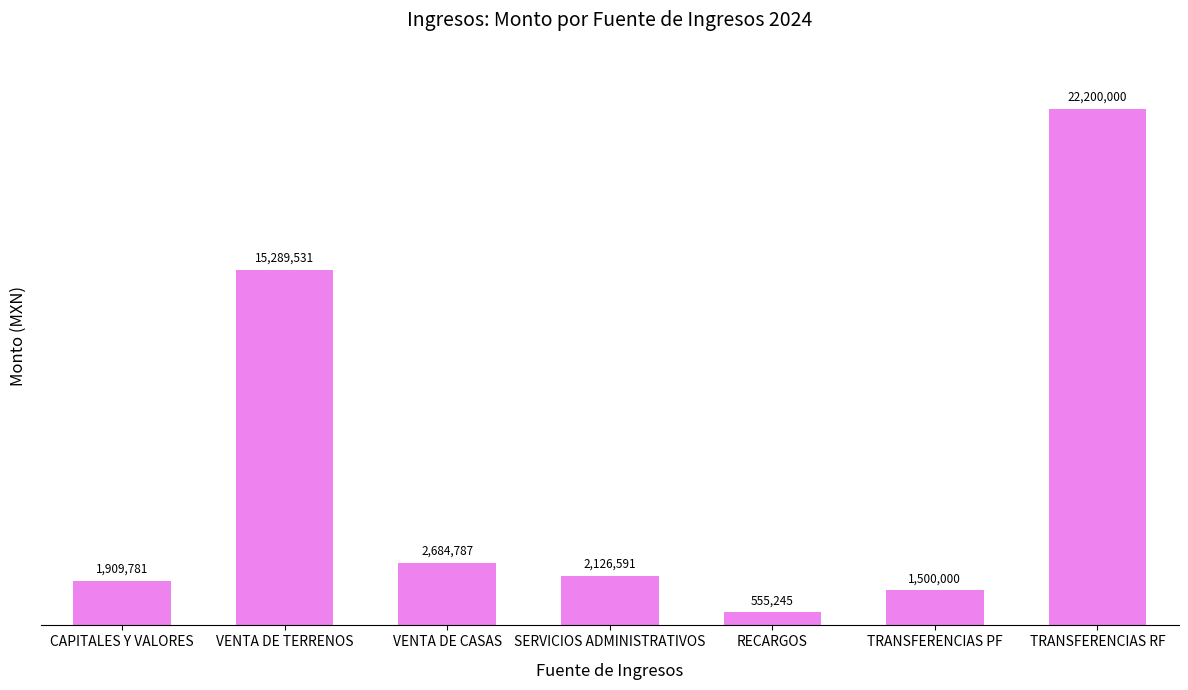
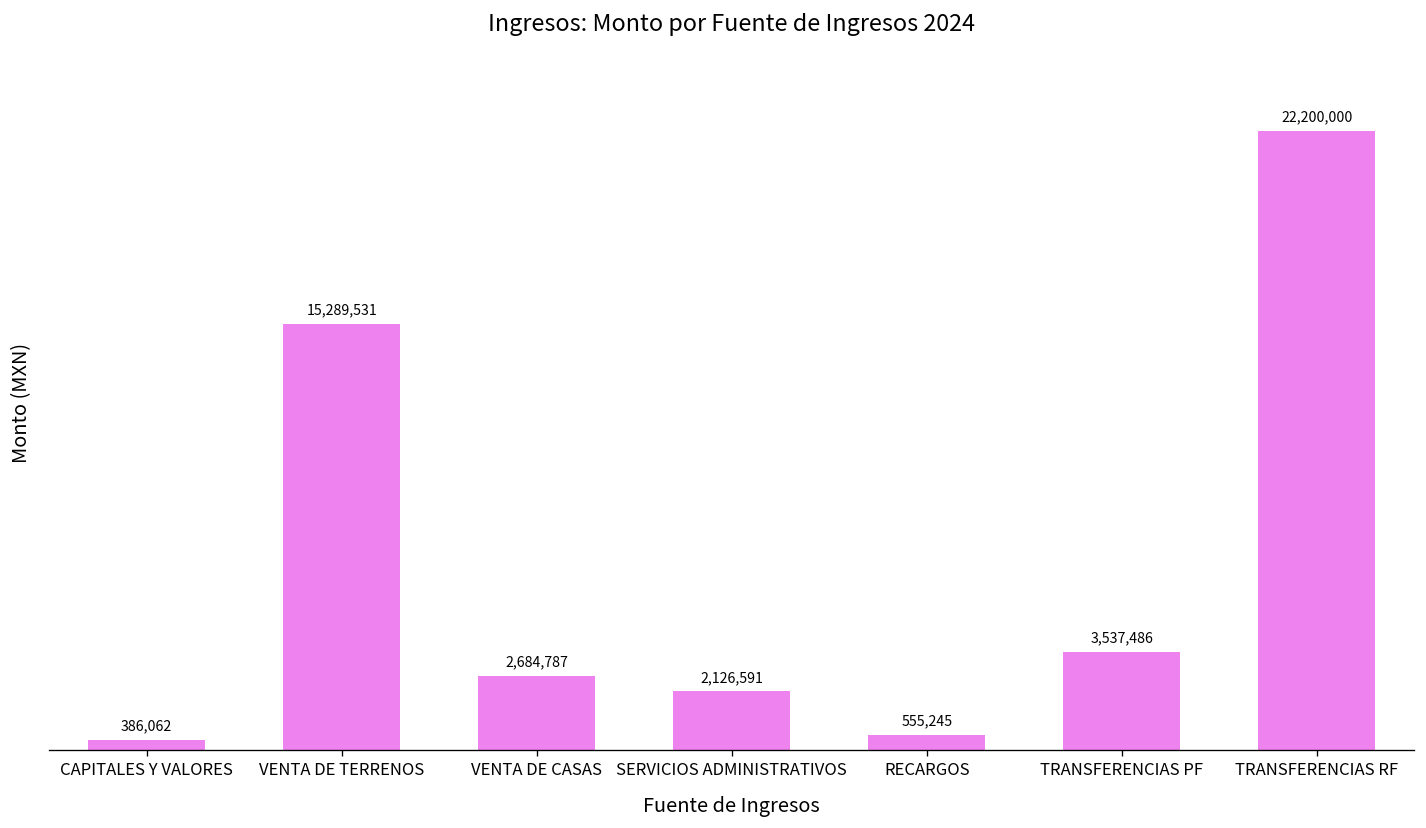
  {
-   "CAPITALES Y VALORES": "1,909,781",
+   "CAPITALES Y VALORES": "386,062",
    "VENTA DE TERRENOS": "15,289,531",
    "VENTA DE CASAS": "2,684,787",
    "SERVICIOS ADMINISTRATIVOS": "2,126,591",
    "RECARGOS": "555,245",
-   "TRANSFERENCIAS PF": "1,500,000",
+   "TRANSFERENCIAS PF": "3,537,486",
    "TRANSFERENCIAS RF": "22,200,000"
  }
